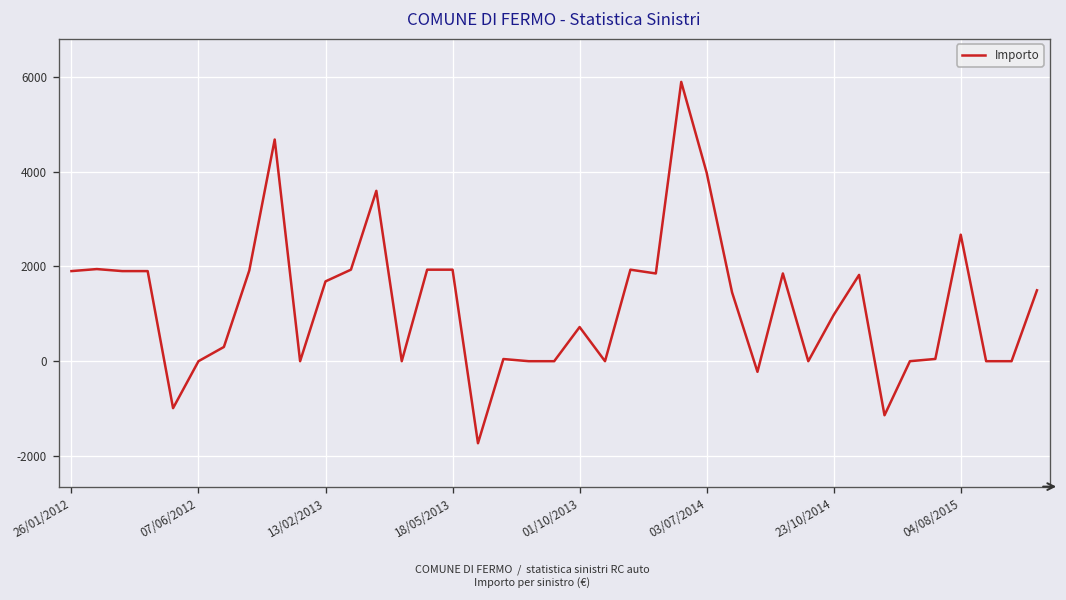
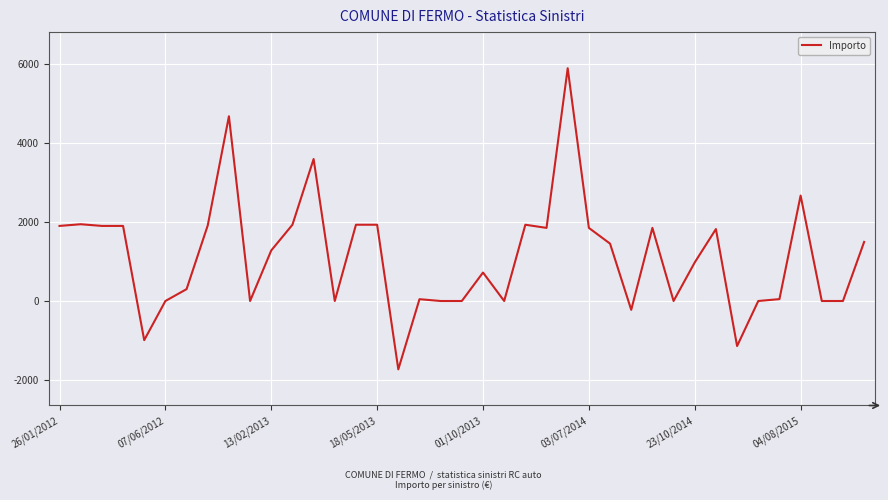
  {
    "26/01/2012": 1900,
-   "13/02/2013": 1700,
+   "13/02/2013": 1300,
    "18/05/2013": 1900,
-   "03/07/2014": 4000,
+   "03/07/2014": 1900,
    "04/08/2015": 2700
  }
